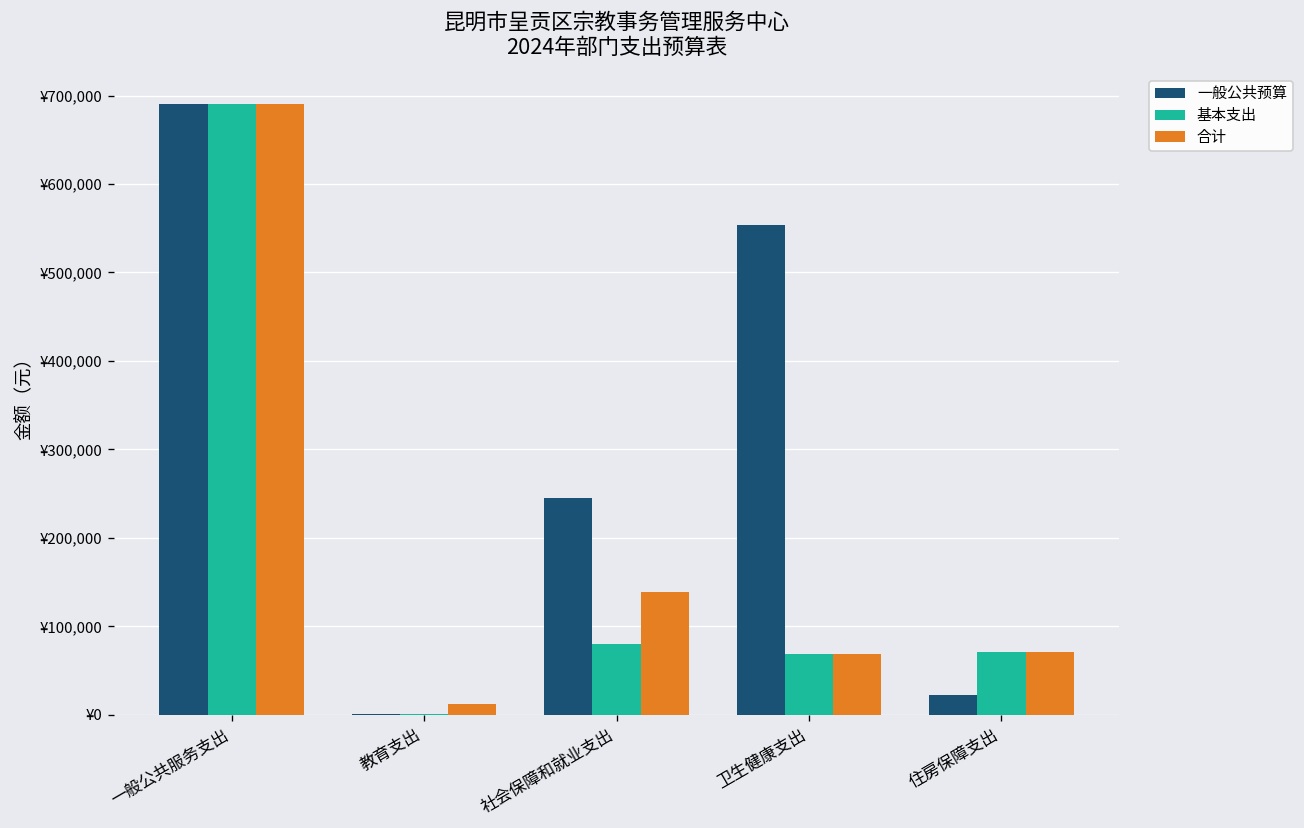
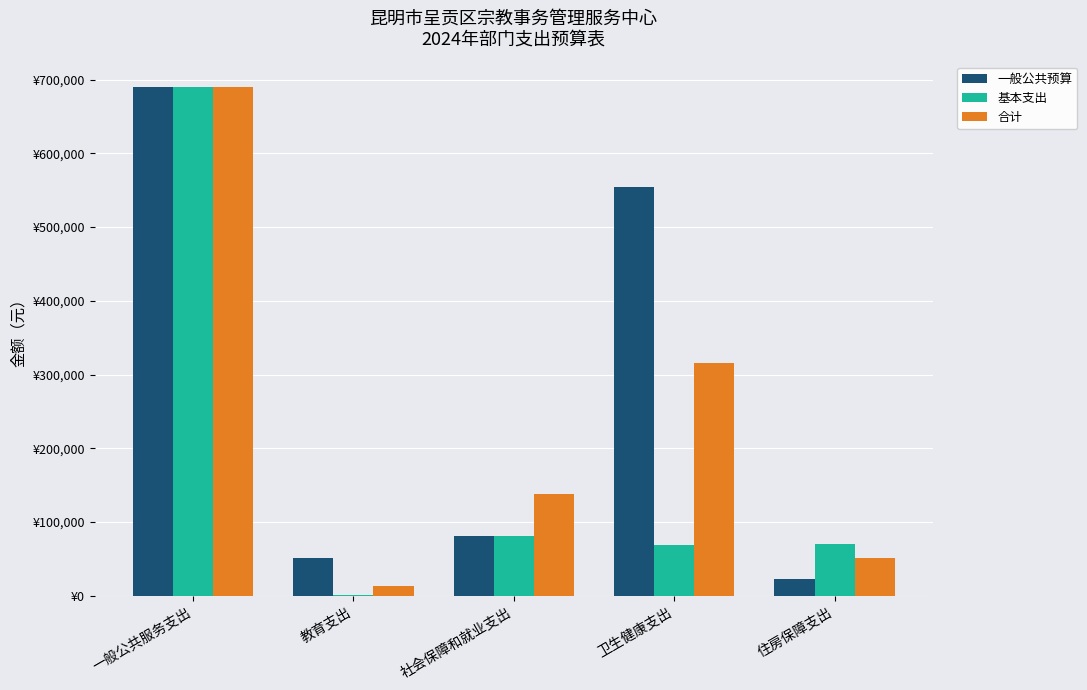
  {
    "一般公共预算": {
      "一般公共服务支出": "¥690,000",
-     "教育支出": "¥0",
-     "社会保障和就业支出": "¥250,000",
+     "教育支出": "¥50,000",
+     "社会保障和就业支出": "¥80,000",
      "卫生健康支出": "¥550,000",
      "住房保障支出": "¥20,000"
    },
    "基本支出": {
      "一般公共服务支出": "¥690,000",
      "社会保障和就业支出": "¥80,000",
      "卫生健康支出": "¥70,000",
      "住房保障支出": "¥70,000"
    },
    "合计": {
      "一般公共服务支出": "¥690,000",
      "教育支出": "¥10,000",
      "社会保障和就业支出": "¥140,000",
-     "卫生健康支出": "¥70,000",
-     "住房保障支出": "¥70,000"
+     "卫生健康支出": "¥320,000",
+     "住房保障支出": "¥50,000"
    }
  }
